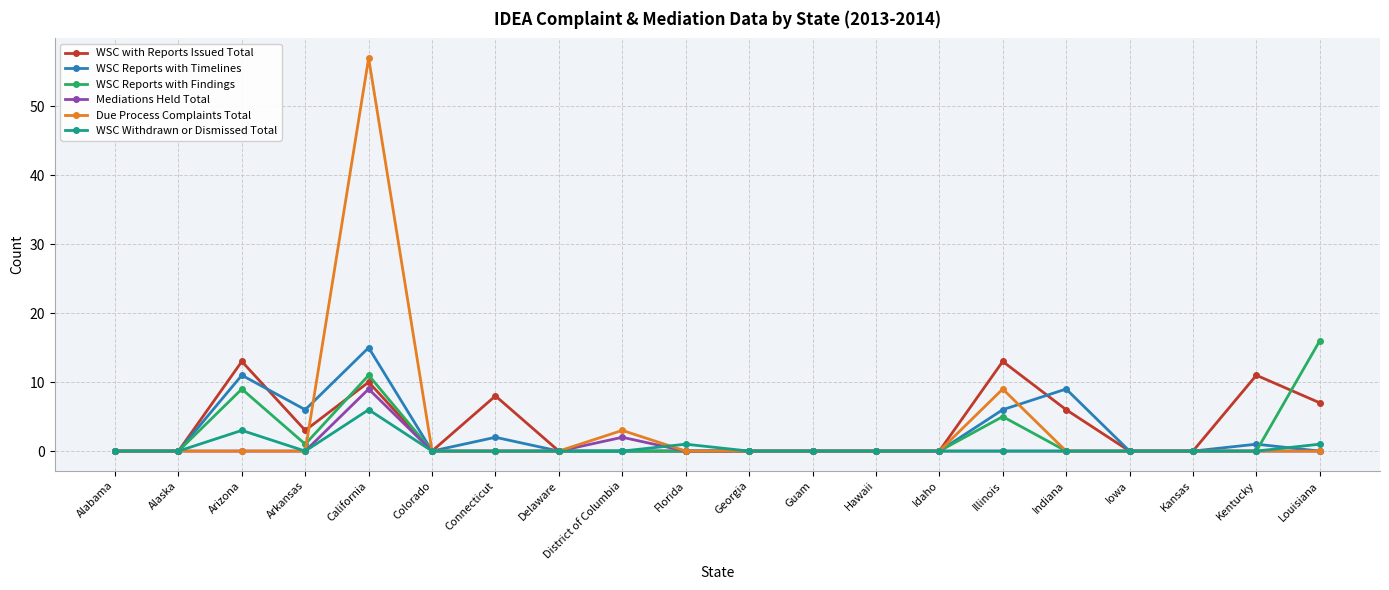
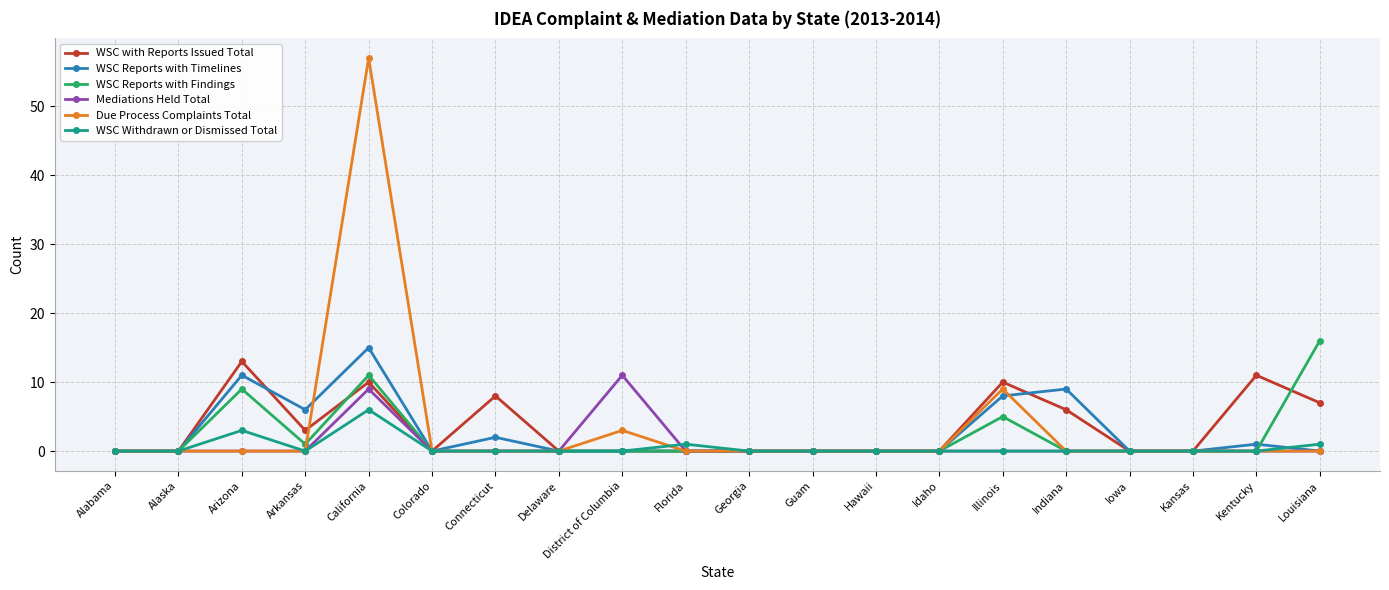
  {
    "WSC with Reports Issued Total": {
      "Arizona": 13,
      "Arkansas": 3,
      "California": 10,
      "Connecticut": 8,
-     "Illinois": 13,
+     "Illinois": 10,
      "Indiana": 6,
      "Kentucky": 11,
      "Louisiana": 7
    },
    "WSC Reports with Timelines": {
      "Arizona": 11,
      "Arkansas": 6,
      "California": 15,
      "Connecticut": 2,
-     "Illinois": 6,
+     "Illinois": 8,
      "Indiana": 9,
      "Kentucky": 1
    },
    "Mediations Held Total": {
      "California": 9,
-     "District of Columbia": 2
+     "District of Columbia": 11
    },
    "Due Process Complaints Total": {
      "California": 57,
      "District of Columbia": 3,
      "Illinois": 9
    }
  }
